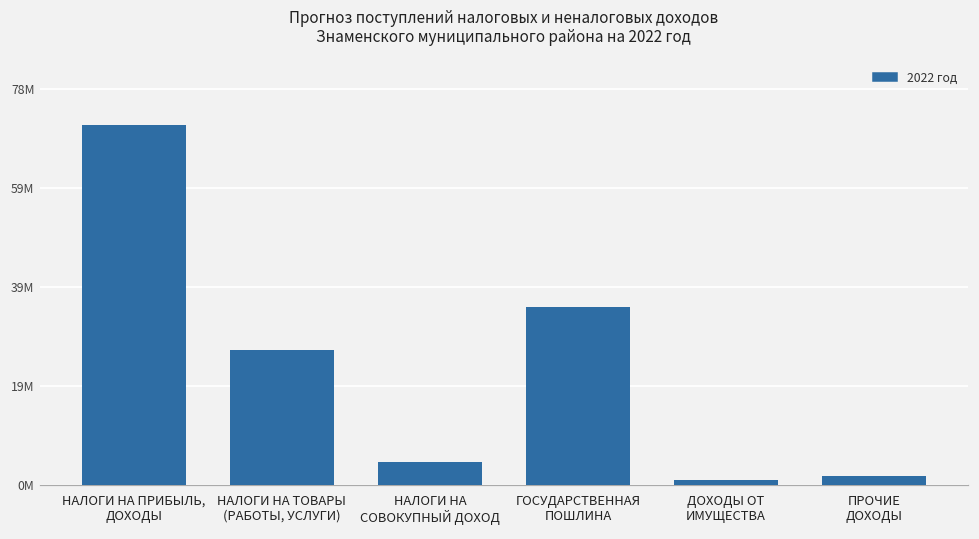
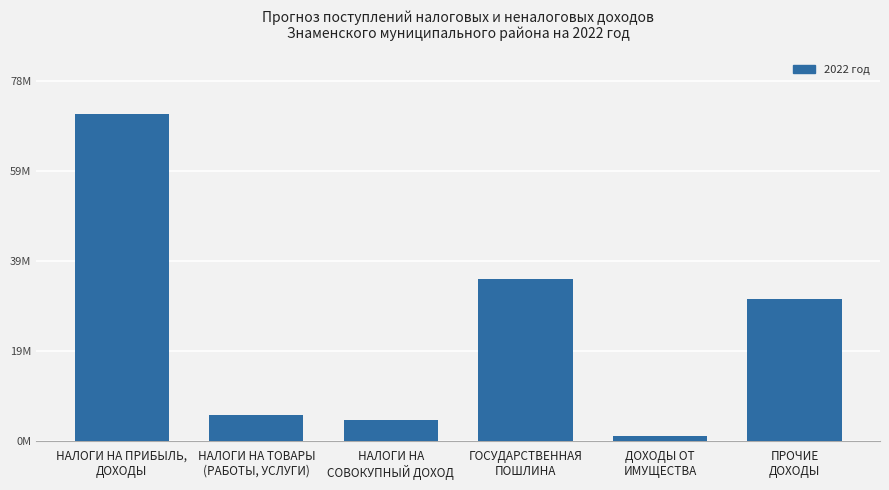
  {
    "НАЛОГИ НА ПРИБЫЛЬ, ДОХОДЫ": 72000000,
-   "НАЛОГИ НА ТОВАРЫ (РАБОТЫ, УСЛУГИ)": 27000000,
+   "НАЛОГИ НА ТОВАРЫ (РАБОТЫ, УСЛУГИ)": 6000000,
    "НАЛОГИ НА СОВОКУПНЫЙ ДОХОД": 5000000,
    "ГОСУДАРСТВЕННАЯ ПОШЛИНА": 36000000,
    "ДОХОДЫ ОТ ИМУЩЕСТВА": 1000000,
-   "ПРОЧИЕ ДОХОДЫ": 2000000
+   "ПРОЧИЕ ДОХОДЫ": 31000000
  }
